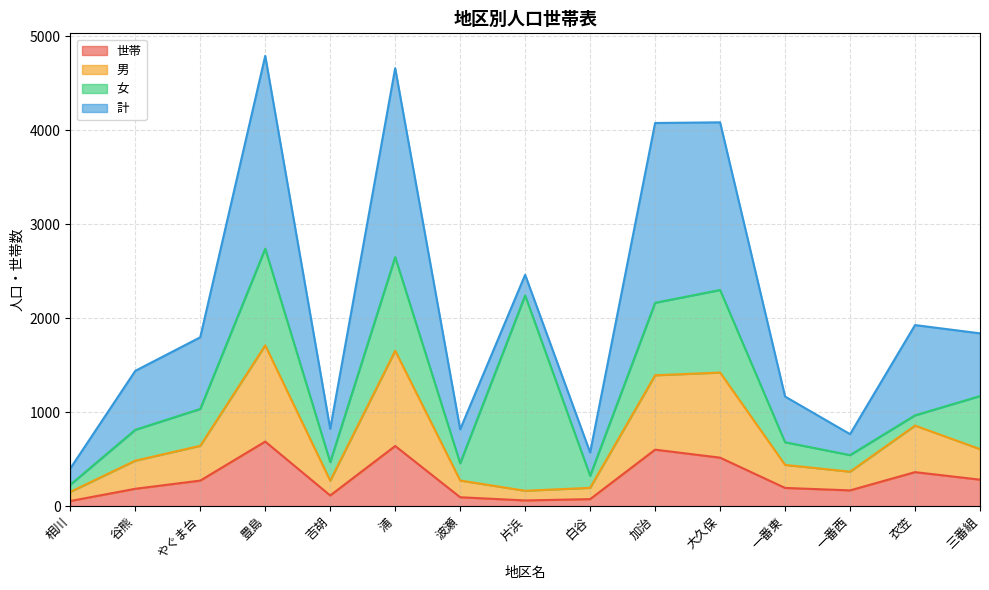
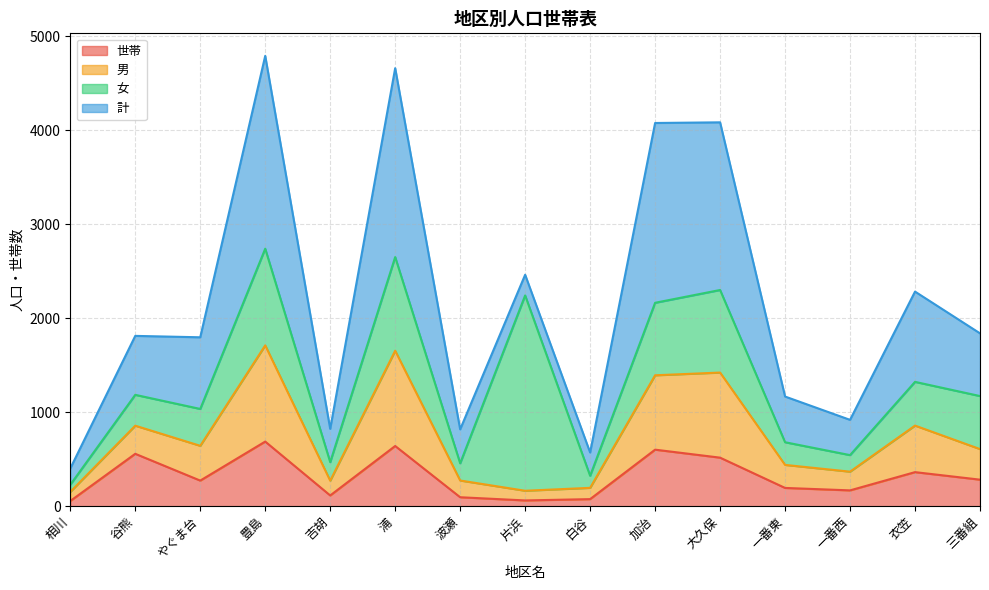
  {
    "世帯": {
      "相川": 100,
-     "谷熊": 200,
+     "谷熊": 600,
      "やぐま台": 300,
      "豊島": 700,
      "吉胡": 100,
      "浦": 600,
      "波瀬": 100,
      "片浜": 100,
      "白谷": 100,
      "加治": 600,
      "大久保": 500,
      "一番東": 200,
      "一番西": 200,
      "衣笠": 400,
      "三番組": 300
    },
    "男": {
      "相川": 100,
      "谷熊": 300,
      "やぐま台": 400,
      "豊島": 1000,
      "吉胡": 200,
      "浦": 1000,
      "波瀬": 200,
      "片浜": 100,
      "白谷": 100,
      "加治": 800,
      "大久保": 900,
      "一番東": 200,
      "一番西": 200,
      "衣笠": 500,
      "三番組": 300
    },
    "女": {
      "相川": 100,
      "谷熊": 300,
      "やぐま台": 400,
      "豊島": 1000,
      "吉胡": 200,
      "浦": 1000,
      "波瀬": 200,
      "片浜": 2100,
      "白谷": 100,
      "加治": 800,
      "大久保": 900,
      "一番東": 200,
      "一番西": 200,
-     "衣笠": 100,
+     "衣笠": 500,
      "三番組": 600
    },
    "計": {
      "相川": 200,
      "谷熊": 600,
      "やぐま台": 800,
      "豊島": 2100,
      "吉胡": 400,
      "浦": 2000,
      "波瀬": 400,
      "片浜": 200,
      "白谷": 200,
      "加治": 1900,
      "大久保": 1800,
      "一番東": 500,
-     "一番西": 200,
+     "一番西": 400,
      "衣笠": 1000,
      "三番組": 700
    }
  }
